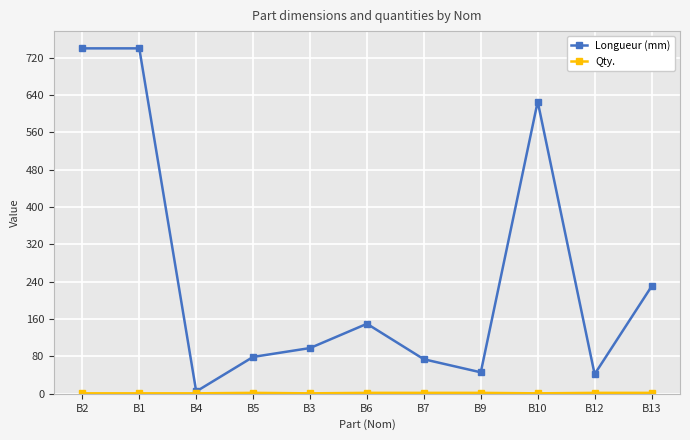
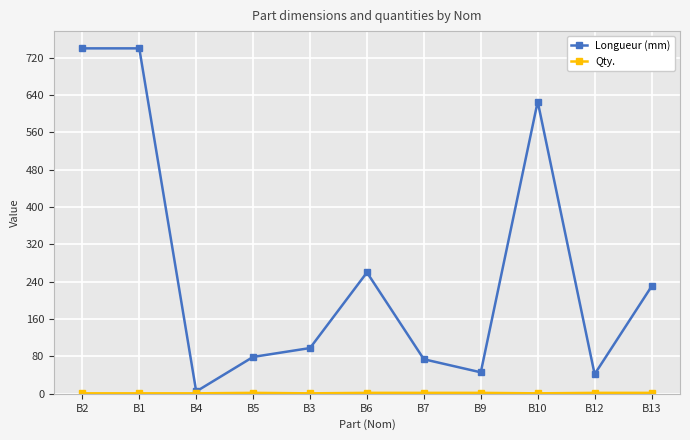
  {
    "Longueur (mm)": {
      "B2": 740,
      "B1": 740,
      "B5": 80,
      "B3": 100,
-     "B6": 150,
+     "B6": 260,
      "B7": 70,
      "B9": 50,
      "B10": 630,
      "B12": 40,
      "B13": 230
    },
    "Qty.": {
      "B2": 0,
      "B1": 0,
      "B5": 0,
      "B3": 0,
      "B6": 0,
      "B7": 0,
      "B9": 0,
      "B10": 0,
      "B12": 0,
      "B13": 0
    }
  }
